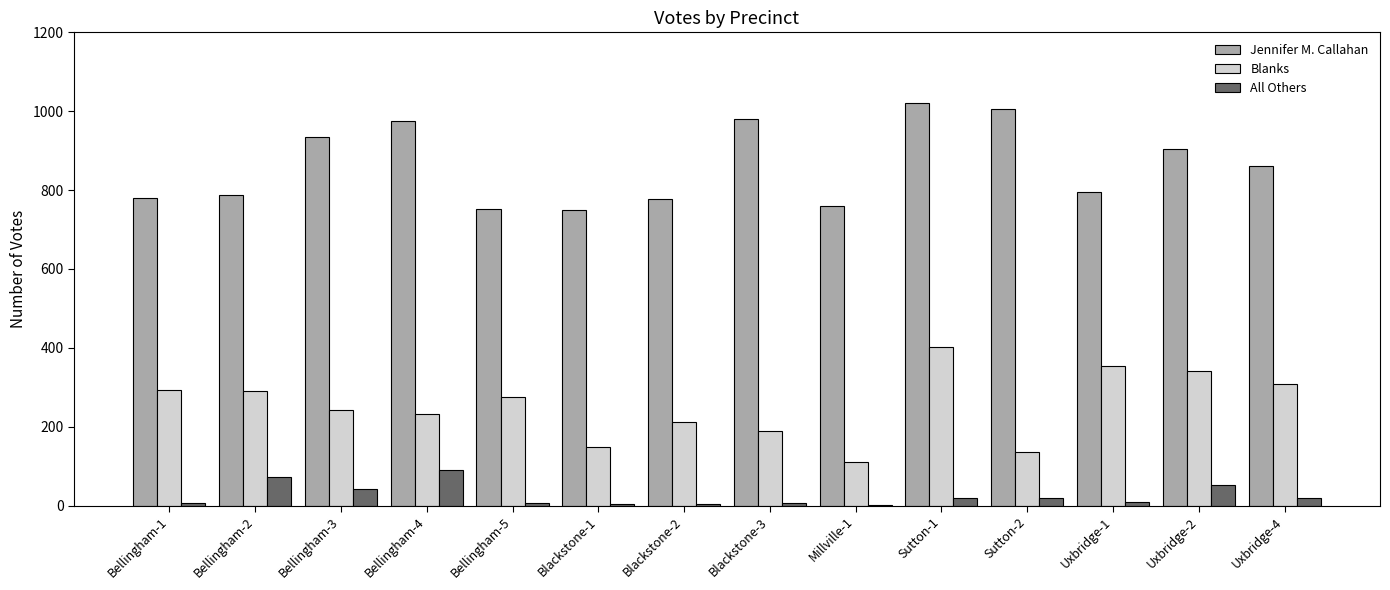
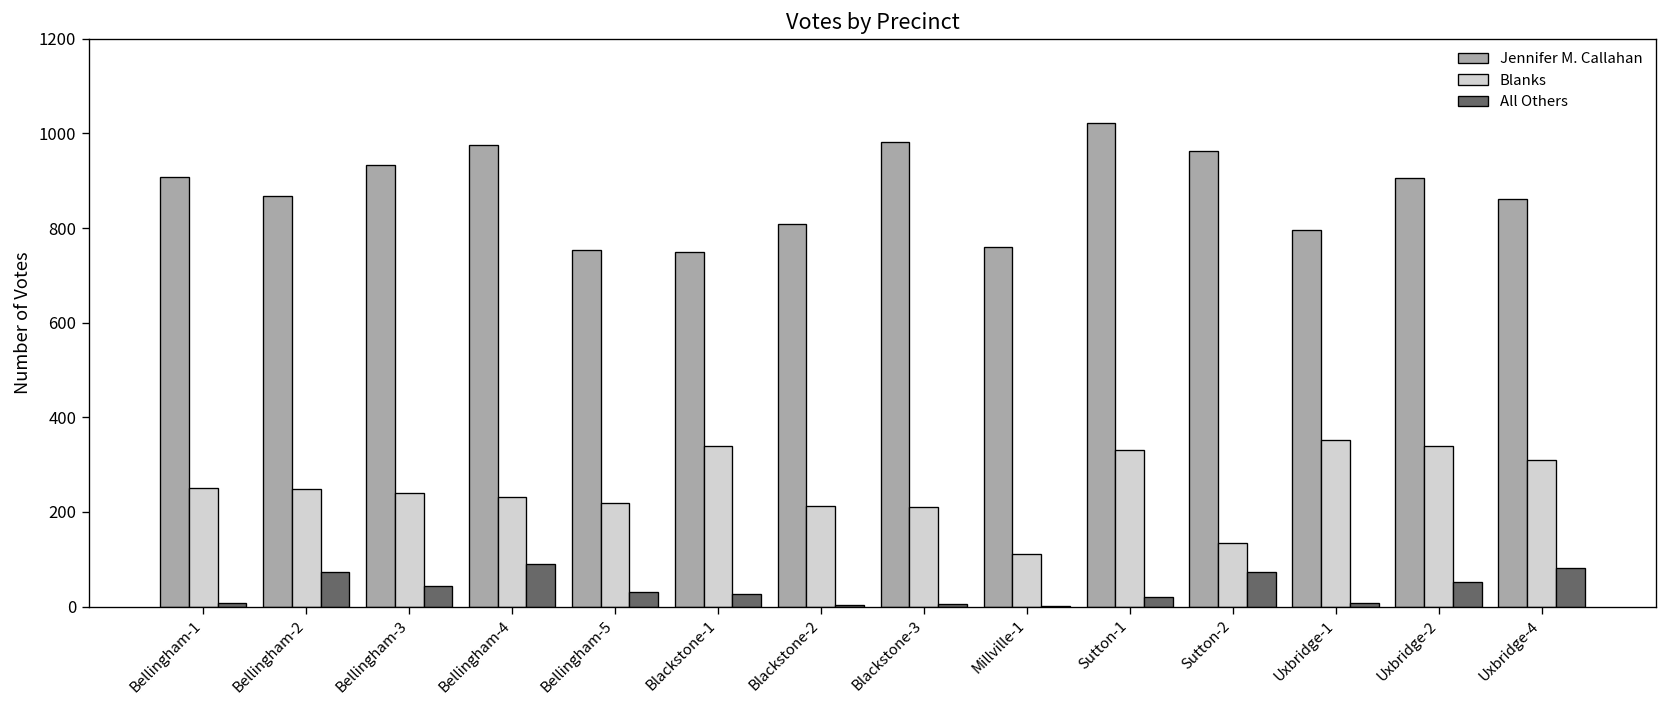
  {
    "Jennifer M. Callahan": {
-     "Bellingham-1": 780,
-     "Bellingham-2": 790,
+     "Bellingham-1": 910,
+     "Bellingham-2": 870,
      "Bellingham-3": 930,
      "Bellingham-4": 980,
      "Bellingham-5": 750,
      "Blackstone-1": 750,
-     "Blackstone-2": 780,
+     "Blackstone-2": 810,
      "Blackstone-3": 980,
      "Millville-1": 760,
      "Sutton-1": 1020,
-     "Sutton-2": 1010,
+     "Sutton-2": 960,
      "Uxbridge-1": 800,
      "Uxbridge-2": 910,
      "Uxbridge-4": 860
    },
    "Blanks": {
-     "Bellingham-1": 290,
-     "Bellingham-2": 290,
+     "Bellingham-1": 250,
+     "Bellingham-2": 250,
      "Bellingham-3": 240,
      "Bellingham-4": 230,
-     "Bellingham-5": 270,
-     "Blackstone-1": 150,
+     "Bellingham-5": 220,
+     "Blackstone-1": 340,
      "Blackstone-2": 210,
-     "Blackstone-3": 190,
+     "Blackstone-3": 210,
      "Millville-1": 110,
-     "Sutton-1": 400,
+     "Sutton-1": 330,
      "Sutton-2": 140,
      "Uxbridge-1": 350,
      "Uxbridge-2": 340,
      "Uxbridge-4": 310
    },
    "All Others": {
      "Bellingham-1": 10,
      "Bellingham-2": 70,
      "Bellingham-3": 40,
      "Bellingham-4": 90,
-     "Bellingham-5": 10,
-     "Blackstone-1": 0,
+     "Bellingham-5": 30,
+     "Blackstone-1": 30,
      "Sutton-1": 20,
-     "Sutton-2": 20,
+     "Sutton-2": 70,
      "Uxbridge-1": 10,
      "Uxbridge-2": 50,
-     "Uxbridge-4": 20
+     "Uxbridge-4": 80
    }
  }
